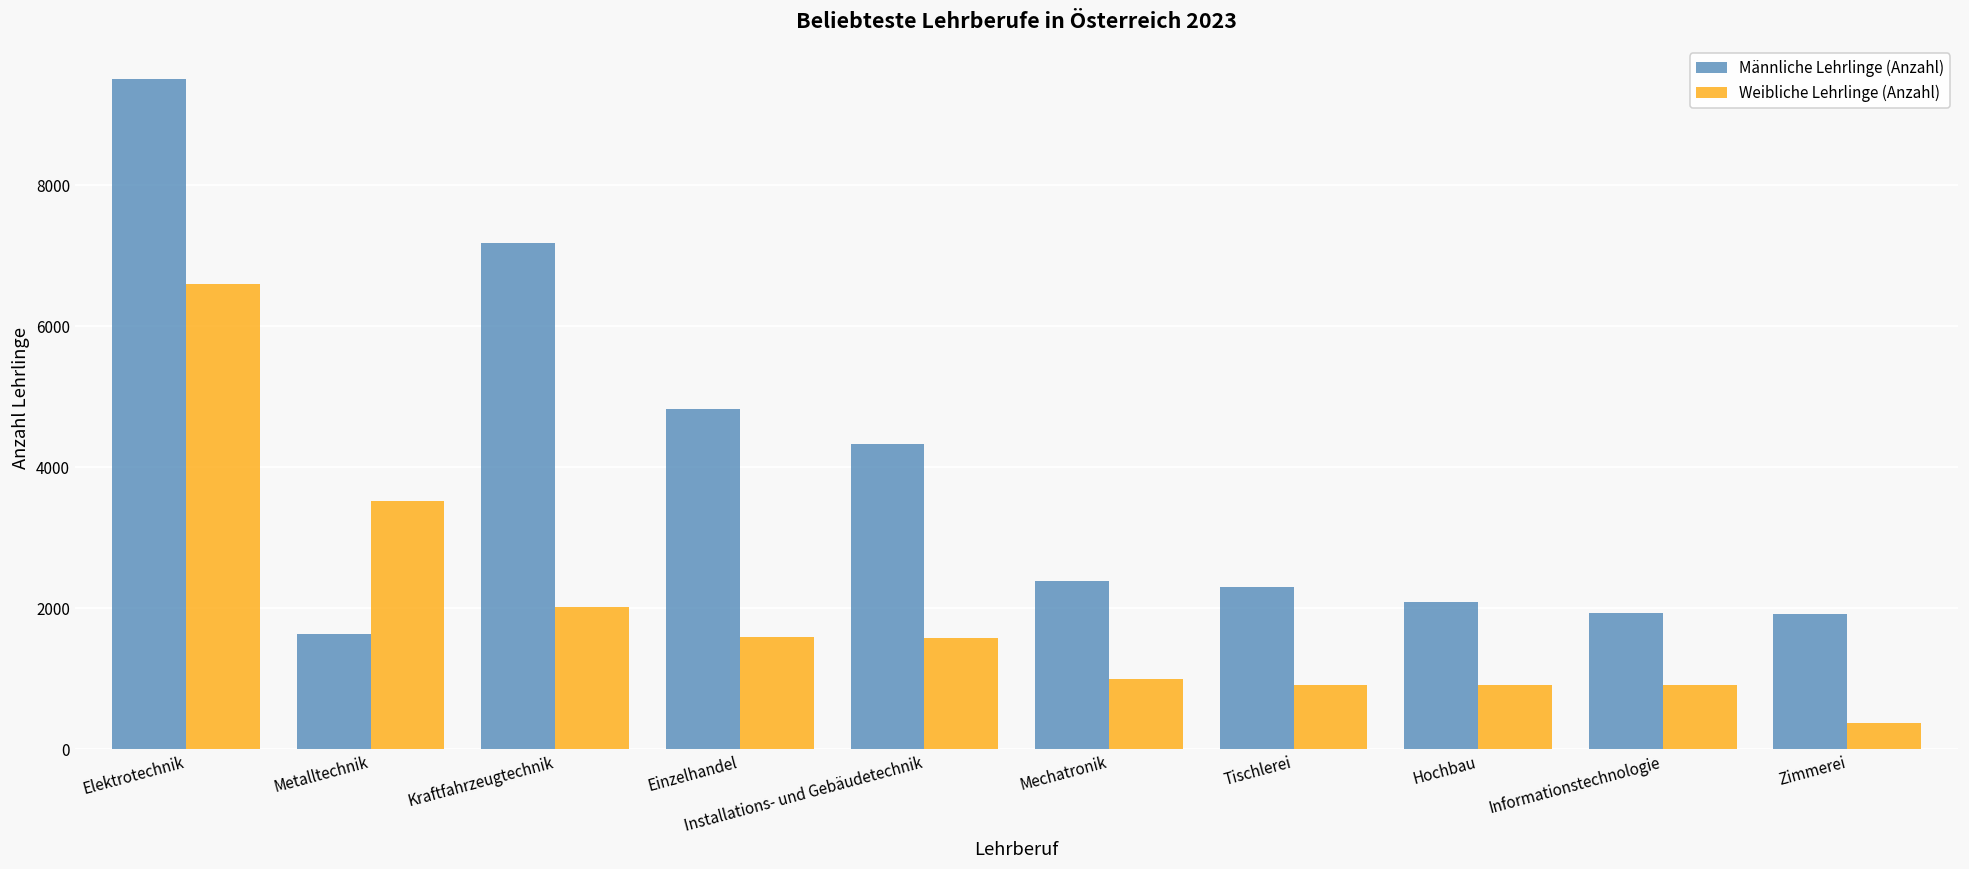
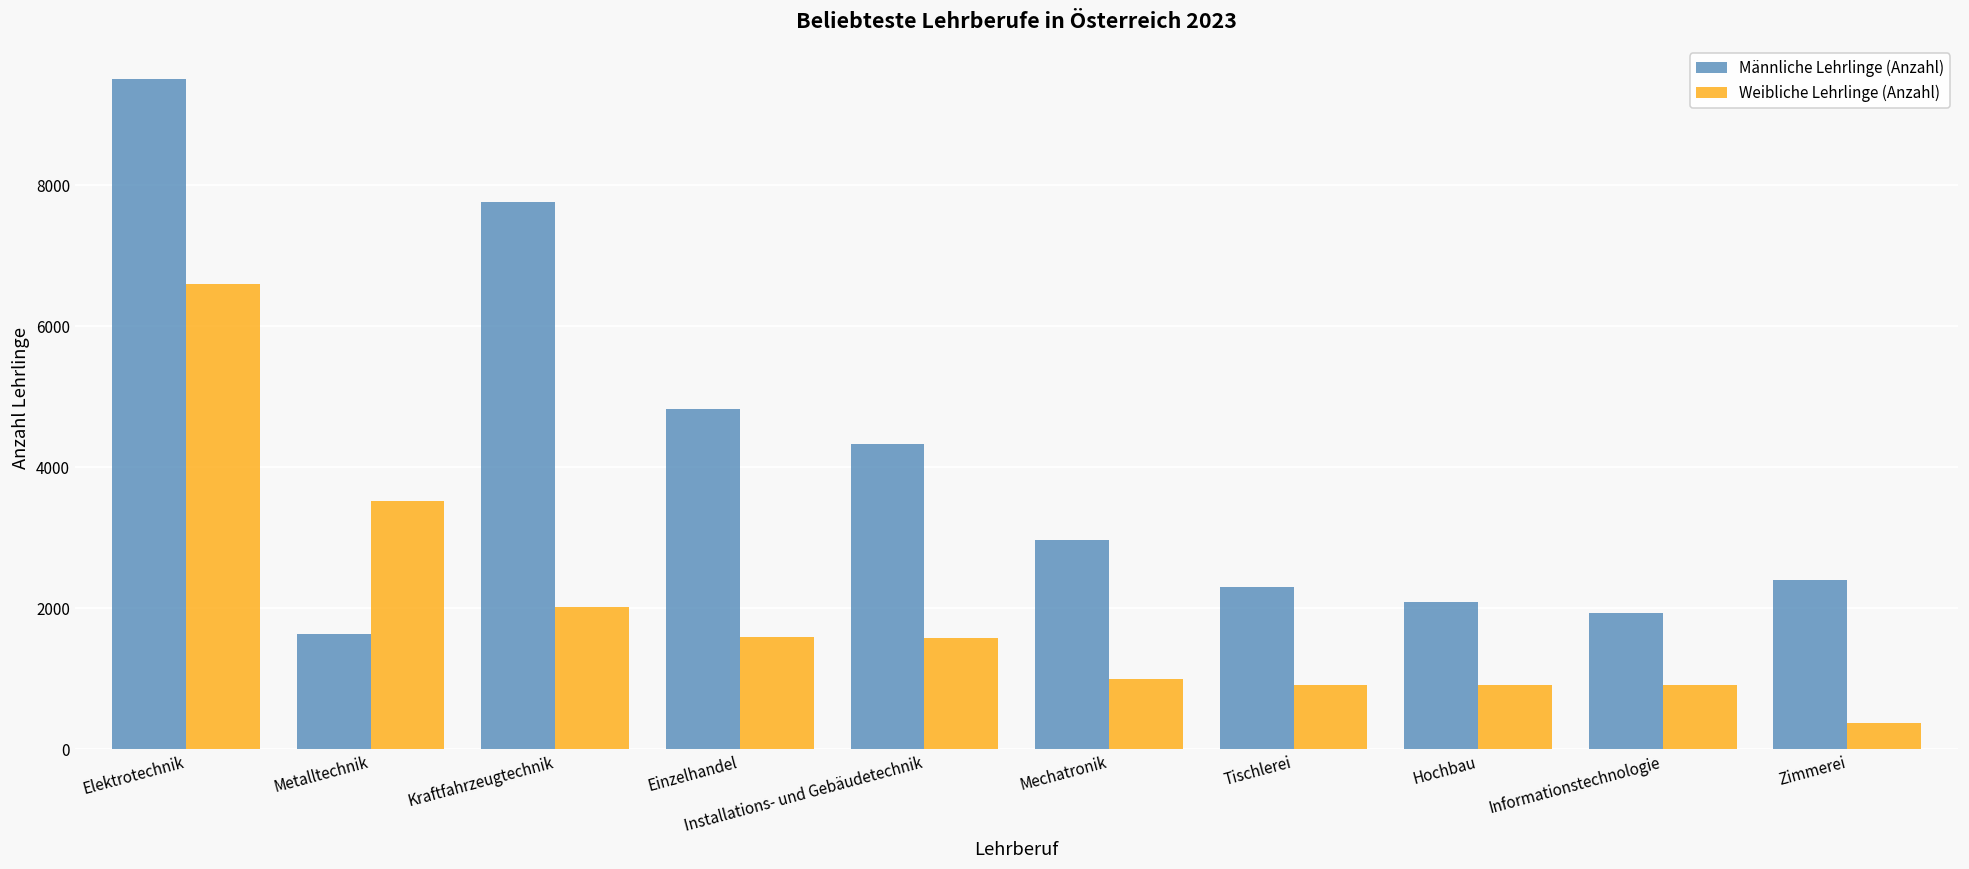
  {
    "Männliche Lehrlinge (Anzahl)": {
      "Elektrotechnik": 9500,
      "Metalltechnik": 1600,
-     "Kraftfahrzeugtechnik": 7200,
+     "Kraftfahrzeugtechnik": 7800,
      "Einzelhandel": 4800,
      "Installations- und Gebäudetechnik": 4300,
-     "Mechatronik": 2400,
+     "Mechatronik": 3000,
      "Tischlerei": 2300,
      "Hochbau": 2100,
      "Informationstechnologie": 1900,
-     "Zimmerei": 1900
+     "Zimmerei": 2400
    },
    "Weibliche Lehrlinge (Anzahl)": {
      "Elektrotechnik": 6600,
      "Metalltechnik": 3500,
      "Kraftfahrzeugtechnik": 2000,
      "Einzelhandel": 1600,
      "Installations- und Gebäudetechnik": 1600,
      "Mechatronik": 1000,
      "Tischlerei": 900,
      "Hochbau": 900,
      "Informationstechnologie": 900,
      "Zimmerei": 400
    }
  }
